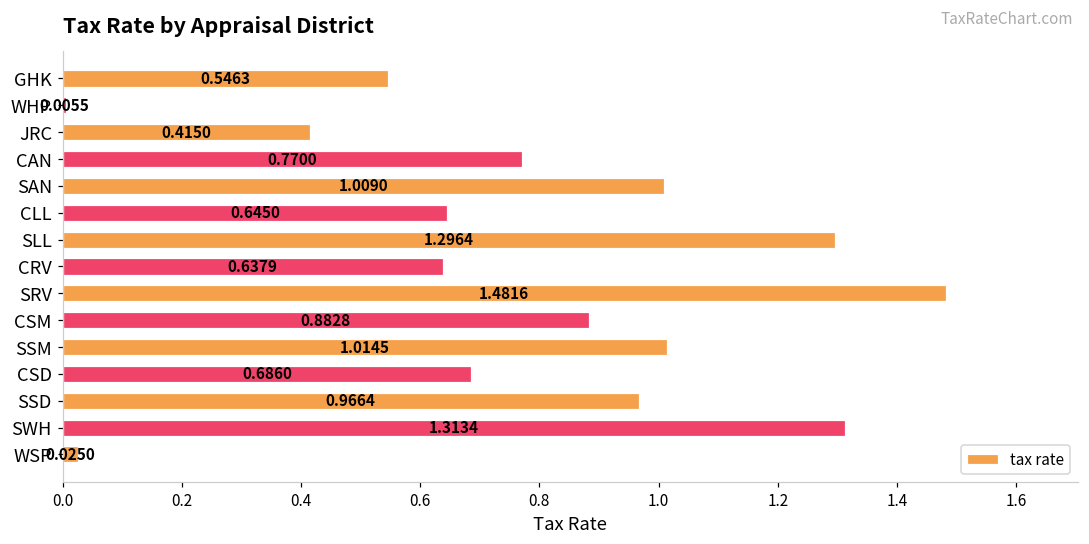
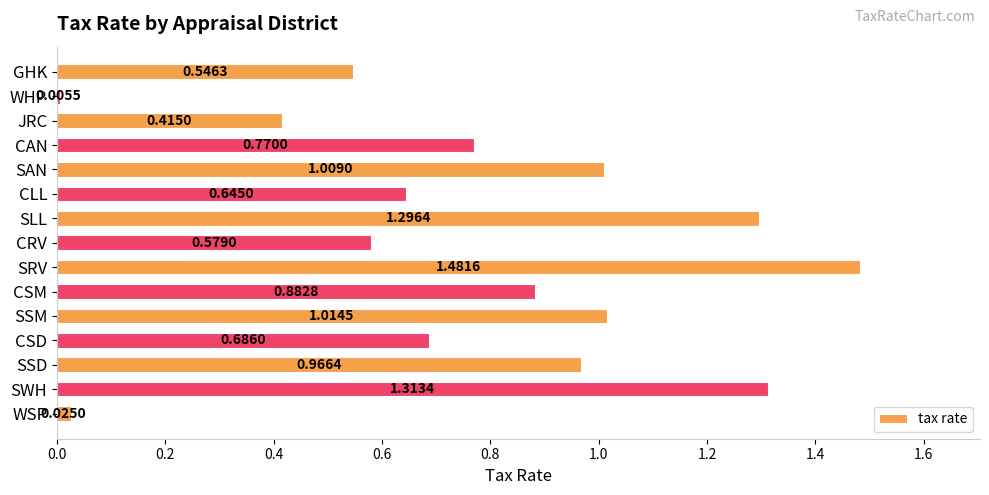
  {
    "GHK": 0.5463,
    "WHP": 0.0055,
    "JRC": 0.4150,
    "CAN": 0.7700,
    "SAN": 1.0090,
    "CLL": 0.6450,
    "SLL": 1.2964,
-   "CRV": 0.6379,
+   "CRV": 0.5790,
    "SRV": 1.4816,
    "CSM": 0.8828,
    "SSM": 1.0145,
    "CSD": 0.6860,
    "SSD": 0.9664,
    "SWH": 1.3134,
    "WSP": 0.0250
  }
